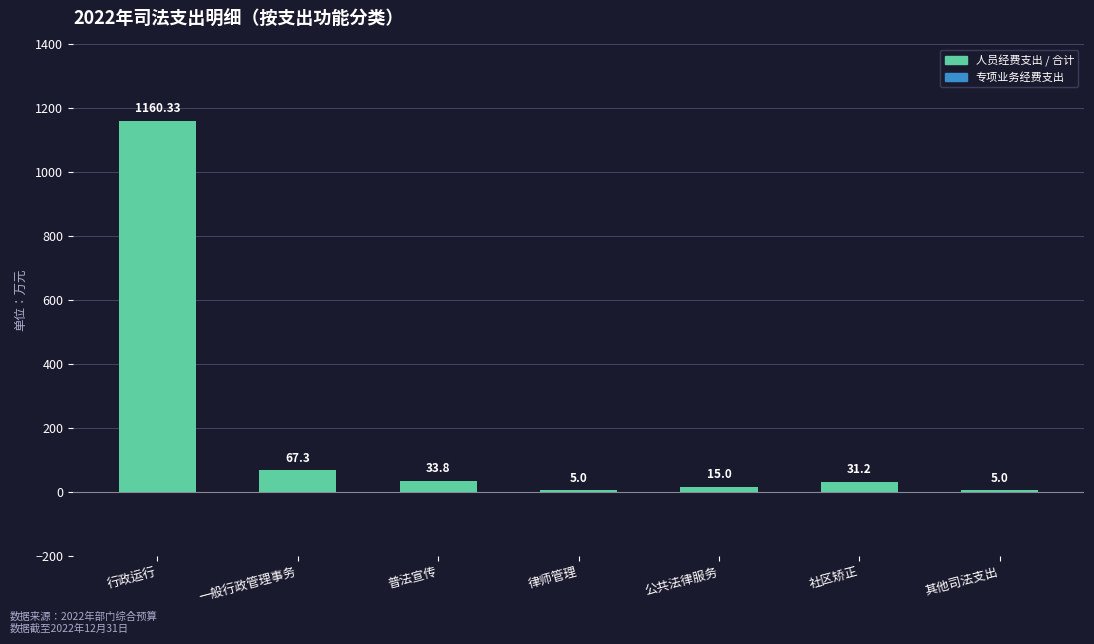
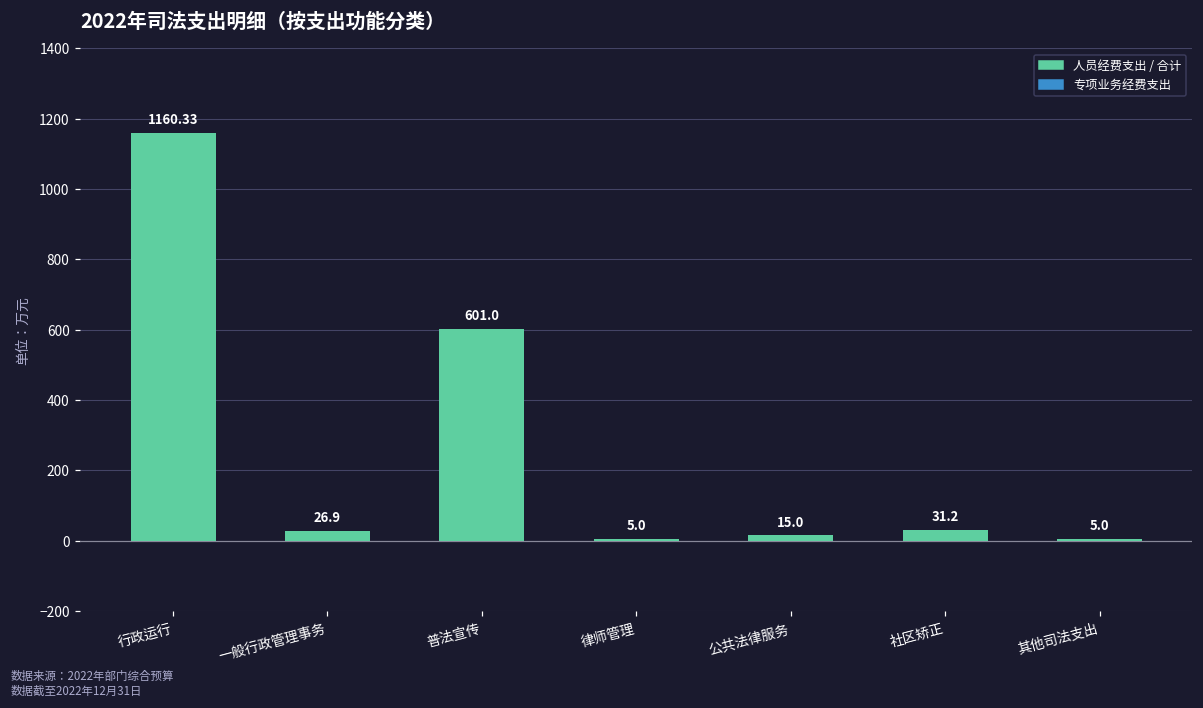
  {
    "行政运行": 1160.33,
-   "一般行政管理事务": 67.3,
-   "普法宣传": 33.8,
+   "一般行政管理事务": 26.9,
+   "普法宣传": 601.0,
    "律师管理": 5.0,
    "公共法律服务": 15.0,
    "社区矫正": 31.2,
    "其他司法支出": 5.0
  }
